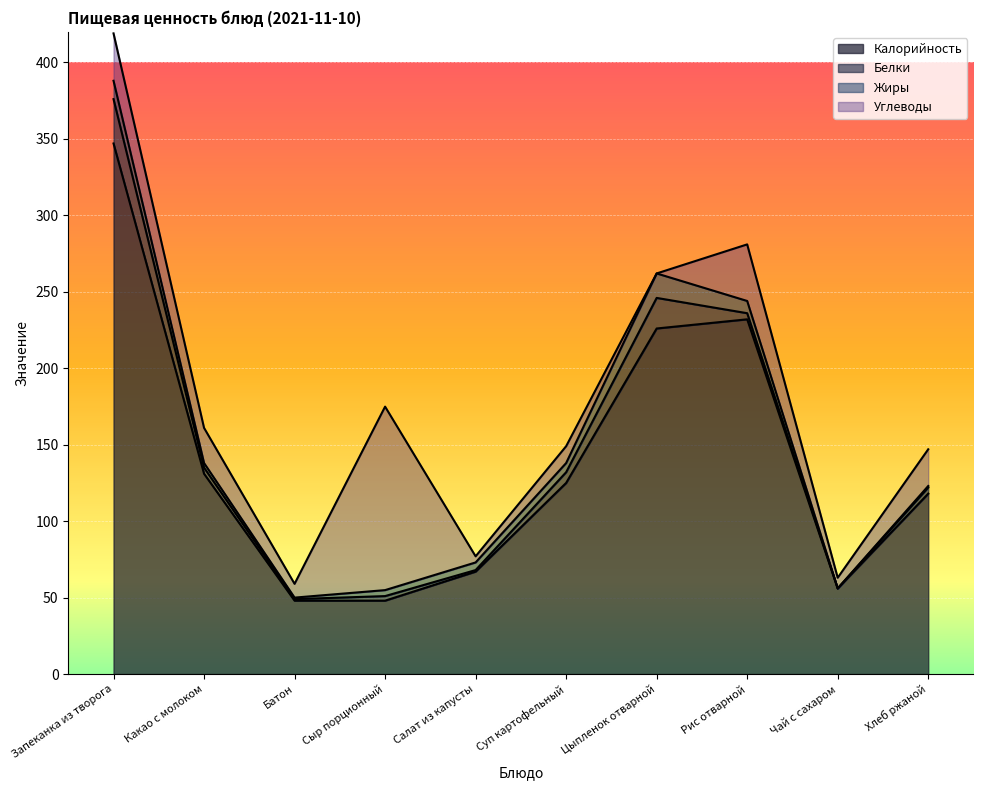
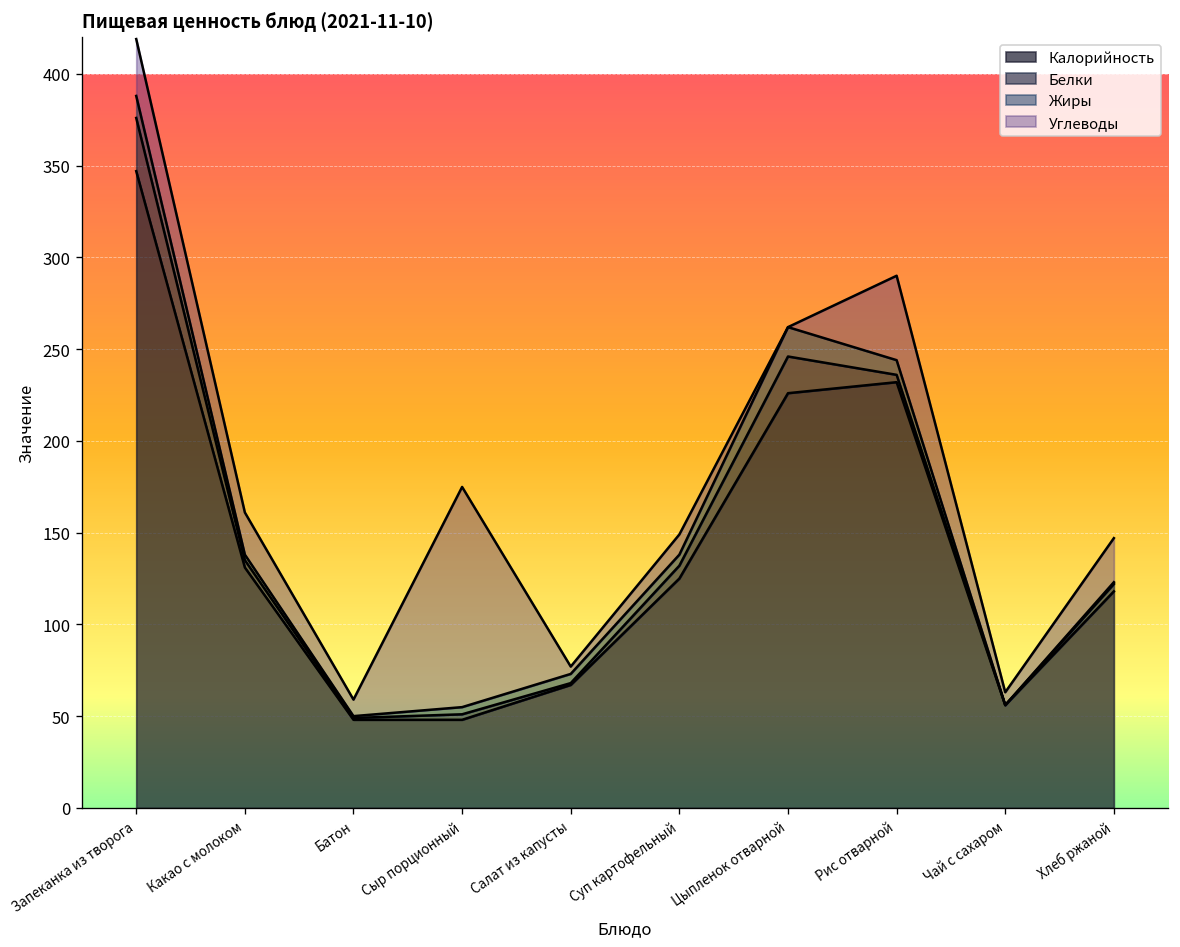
  {
    "Углеводы": {
      "Запеканка из творога": 31,
      "Какао с молоком": 23,
      "Батон": 9,
      "Сыр порционный": 120,
      "Салат из капусты": 4,
      "Суп картофельный": 11,
-     "Рис отварной": 37,
+     "Рис отварной": 46,
      "Чай с сахаром": 7,
      "Хлеб ржаной": 24
    }
  }
